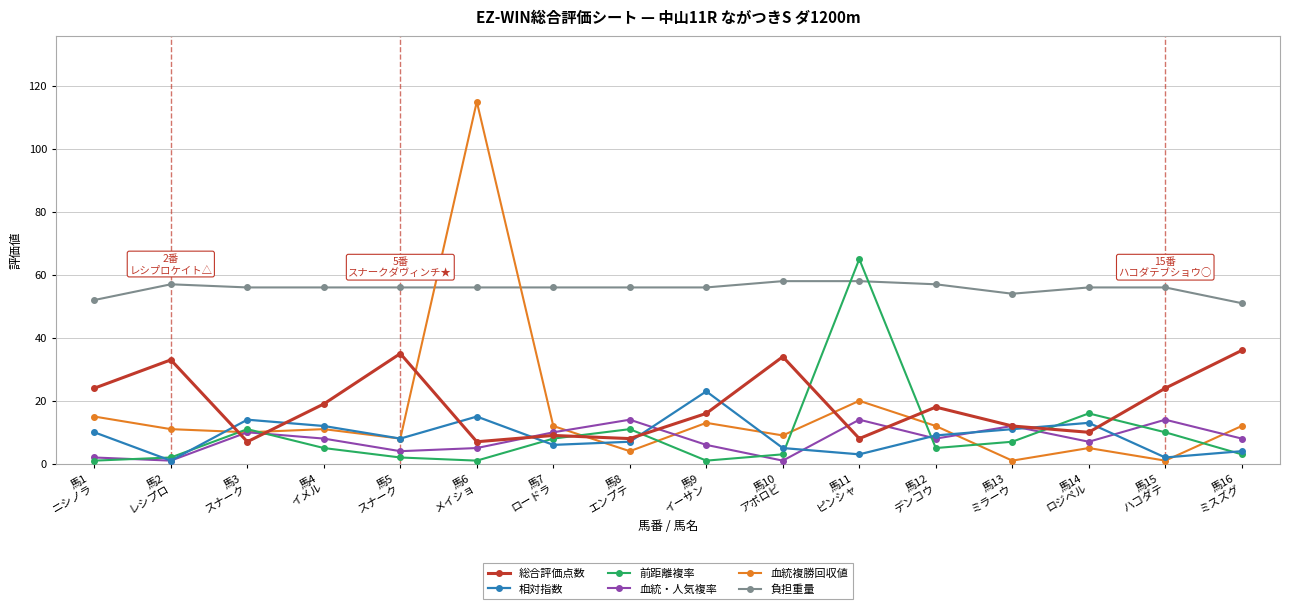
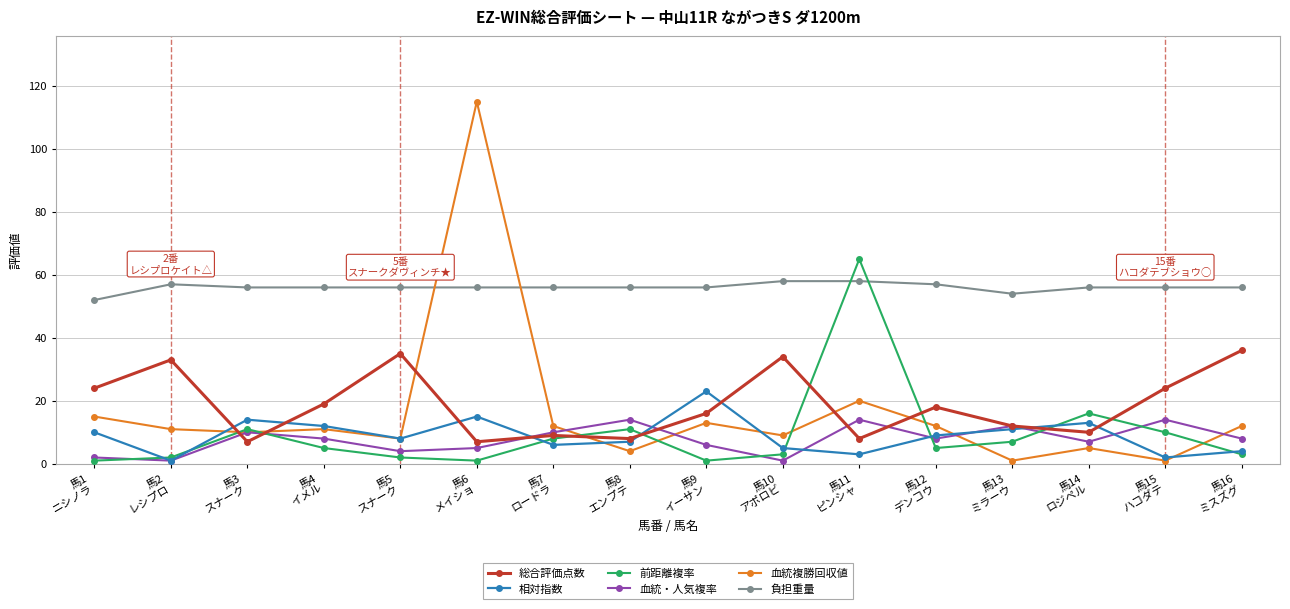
  {
    "総合評価点数": {
      "馬1 ニシノラ": 24,
      "馬2 レシプロ": 33,
      "馬3 スナーク": 7,
      "馬4 イメル": 19,
      "馬5 スナーク": 35,
      "馬6 メイショ": 7,
      "馬7 ロードラ": 9,
      "馬8 エンプテ": 8,
      "馬9 イーサン": 16,
      "馬10 アポロビ": 34,
      "馬11 ピンシャ": 8,
      "馬12 デンコウ": 18,
      "馬14 ロジペル": 10,
      "馬15 ハコダテ": 24,
      "馬16 ミスズグ": 36
    },
    "相対指数": {
      "馬1 ニシノラ": 10,
      "馬3 スナーク": 14,
      "馬4 イメル": 12,
      "馬6 メイショ": 15,
      "馬7 ロードラ": 6,
      "馬8 エンプテ": 7,
      "馬9 イーサン": 23,
      "馬10 アポロビ": 5,
      "馬11 ピンシャ": 3,
      "馬12 デンコウ": 9,
      "馬13 ミラーウ": 11,
      "馬14 ロジペル": 13,
      "馬15 ハコダテ": 2,
      "馬16 ミスズグ": 4
    },
    "前距離複率": {
      "馬1 ニシノラ": 1,
      "馬2 レシプロ": 2,
      "馬3 スナーク": 11,
      "馬4 イメル": 5,
      "馬5 スナーク": 2,
      "馬6 メイショ": 1,
      "馬7 ロードラ": 8,
      "馬8 エンプテ": 11,
      "馬9 イーサン": 1,
      "馬10 アポロビ": 3,
      "馬11 ピンシャ": 65,
      "馬12 デンコウ": 5,
      "馬13 ミラーウ": 7,
      "馬14 ロジペル": 16,
      "馬15 ハコダテ": 10,
      "馬16 ミスズグ": 3
    },
    "血統・人気複率": {
      "馬1 ニシノラ": 2,
      "馬4 イメル": 8,
      "馬5 スナーク": 4,
      "馬6 メイショ": 5,
      "馬7 ロードラ": 10,
      "馬8 エンプテ": 14,
      "馬9 イーサン": 6,
      "馬10 アポロビ": 1,
      "馬11 ピンシャ": 14,
      "馬12 デンコウ": 8,
      "馬14 ロジペル": 7,
      "馬15 ハコダテ": 14,
      "馬16 ミスズグ": 8
    },
    "血統複勝回収値": {
      "馬1 ニシノラ": 15,
      "馬2 レシプロ": 11,
      "馬4 イメル": 11,
      "馬6 メイショ": 115,
      "馬7 ロードラ": 12,
      "馬8 エンプテ": 4,
      "馬9 イーサン": 13,
      "馬10 アポロビ": 9,
      "馬11 ピンシャ": 20,
      "馬12 デンコウ": 12,
      "馬13 ミラーウ": 1,
      "馬14 ロジペル": 5,
      "馬15 ハコダテ": 1,
      "馬16 ミスズグ": 12
    },
    "負担重量": {
      "馬1 ニシノラ": 52,
      "馬3 スナーク": 56,
      "馬4 イメル": 56,
      "馬6 メイショ": 56,
      "馬7 ロードラ": 56,
      "馬8 エンプテ": 56,
      "馬9 イーサン": 56,
      "馬10 アポロビ": 58,
      "馬11 ピンシャ": 58,
      "馬12 デンコウ": 57,
      "馬13 ミラーウ": 54,
      "馬14 ロジペル": 56,
-     "馬16 ミスズグ": 51
+     "馬16 ミスズグ": 56
    }
  }
